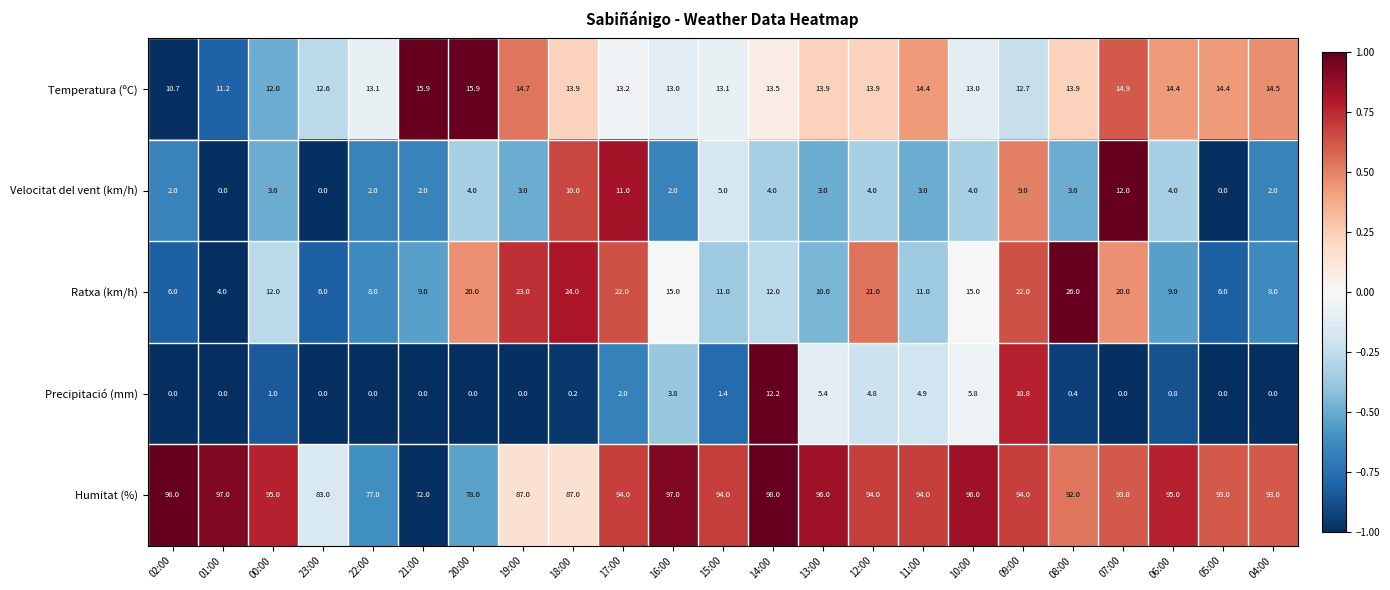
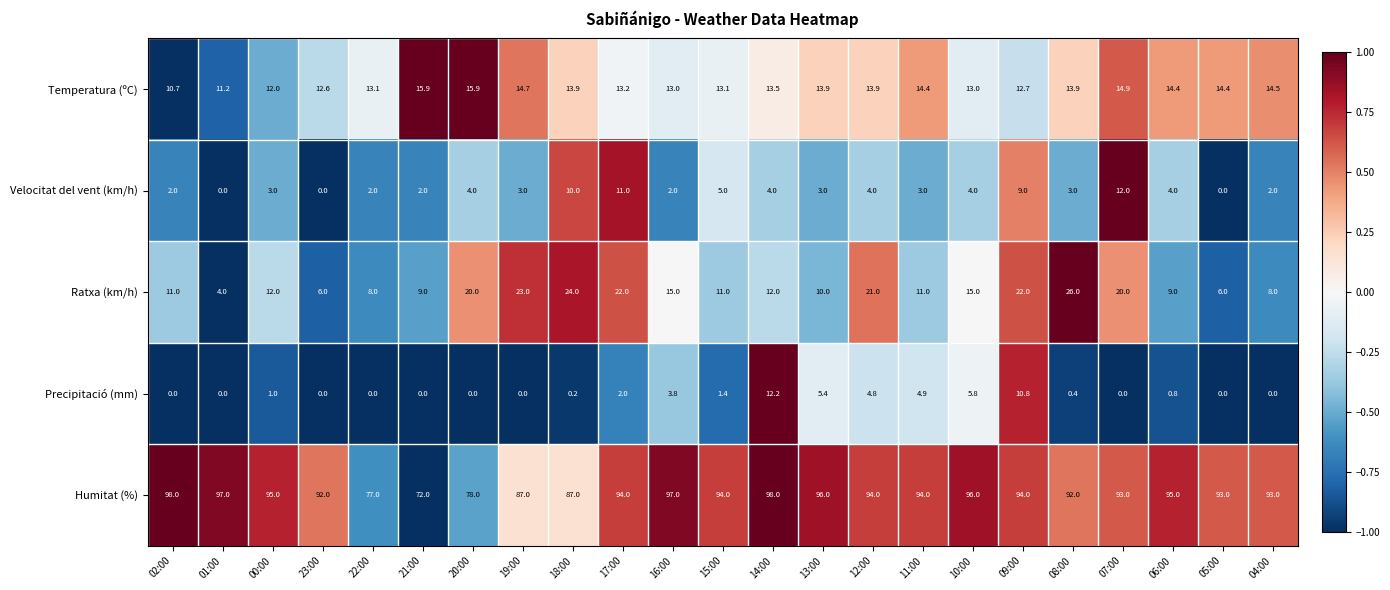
  {
    "Temperatura (ºC)": {
      "02:00": 10.7,
      "01:00": 11.2,
      "00:00": 12.0,
      "23:00": 12.6,
      "22:00": 13.1,
      "21:00": 15.9,
      "20:00": 15.9,
      "19:00": 14.7,
      "18:00": 13.9,
      "17:00": 13.2,
      "16:00": 13.0,
      "15:00": 13.1,
      "14:00": 13.5,
      "13:00": 13.9,
      "12:00": 13.9,
      "11:00": 14.4,
      "10:00": 13.0,
      "09:00": 12.7,
      "08:00": 13.9,
      "07:00": 14.9,
      "06:00": 14.4,
      "05:00": 14.4,
      "04:00": 14.5
    },
    "Velocitat del vent (km/h)": {
      "02:00": 2.0,
      "01:00": 0.0,
      "00:00": 3.0,
      "23:00": 0.0,
      "22:00": 2.0,
      "21:00": 2.0,
      "20:00": 4.0,
      "19:00": 3.0,
      "18:00": 10.0,
      "17:00": 11.0,
      "16:00": 2.0,
      "15:00": 5.0,
      "14:00": 4.0,
      "13:00": 3.0,
      "12:00": 4.0,
      "11:00": 3.0,
      "10:00": 4.0,
      "09:00": 9.0,
      "08:00": 3.0,
      "07:00": 12.0,
      "06:00": 4.0,
      "05:00": 0.0,
      "04:00": 2.0
    },
    "Ratxa (km/h)": {
-     "02:00": 6.0,
+     "02:00": 11.0,
      "01:00": 4.0,
      "00:00": 12.0,
      "23:00": 6.0,
      "22:00": 8.0,
      "21:00": 9.0,
      "20:00": 20.0,
      "19:00": 23.0,
      "18:00": 24.0,
      "17:00": 22.0,
      "16:00": 15.0,
      "15:00": 11.0,
      "14:00": 12.0,
      "13:00": 10.0,
      "12:00": 21.0,
      "11:00": 11.0,
      "10:00": 15.0,
      "09:00": 22.0,
      "08:00": 26.0,
      "07:00": 20.0,
      "06:00": 9.0,
      "05:00": 6.0,
      "04:00": 8.0
    },
    "Precipitació (mm)": {
      "02:00": 0.0,
      "01:00": 0.0,
      "00:00": 1.0,
      "23:00": 0.0,
      "22:00": 0.0,
      "21:00": 0.0,
      "20:00": 0.0,
      "19:00": 0.0,
      "18:00": 0.2,
      "17:00": 2.0,
      "16:00": 3.8,
      "15:00": 1.4,
      "14:00": 12.2,
      "13:00": 5.4,
      "12:00": 4.8,
      "11:00": 4.9,
      "10:00": 5.8,
      "09:00": 10.8,
      "08:00": 0.4,
      "07:00": 0.0,
      "06:00": 0.8,
      "05:00": 0.0,
      "04:00": 0.0
    },
    "Humitat (%)": {
      "02:00": 98.0,
      "01:00": 97.0,
      "00:00": 95.0,
-     "23:00": 83.0,
+     "23:00": 92.0,
      "22:00": 77.0,
      "21:00": 72.0,
      "20:00": 78.0,
      "19:00": 87.0,
      "18:00": 87.0,
      "17:00": 94.0,
      "16:00": 97.0,
      "15:00": 94.0,
      "14:00": 98.0,
      "13:00": 96.0,
      "12:00": 94.0,
      "11:00": 94.0,
      "10:00": 96.0,
      "09:00": 94.0,
      "08:00": 92.0,
      "07:00": 93.0,
      "06:00": 95.0,
      "05:00": 93.0,
      "04:00": 93.0
    }
  }
